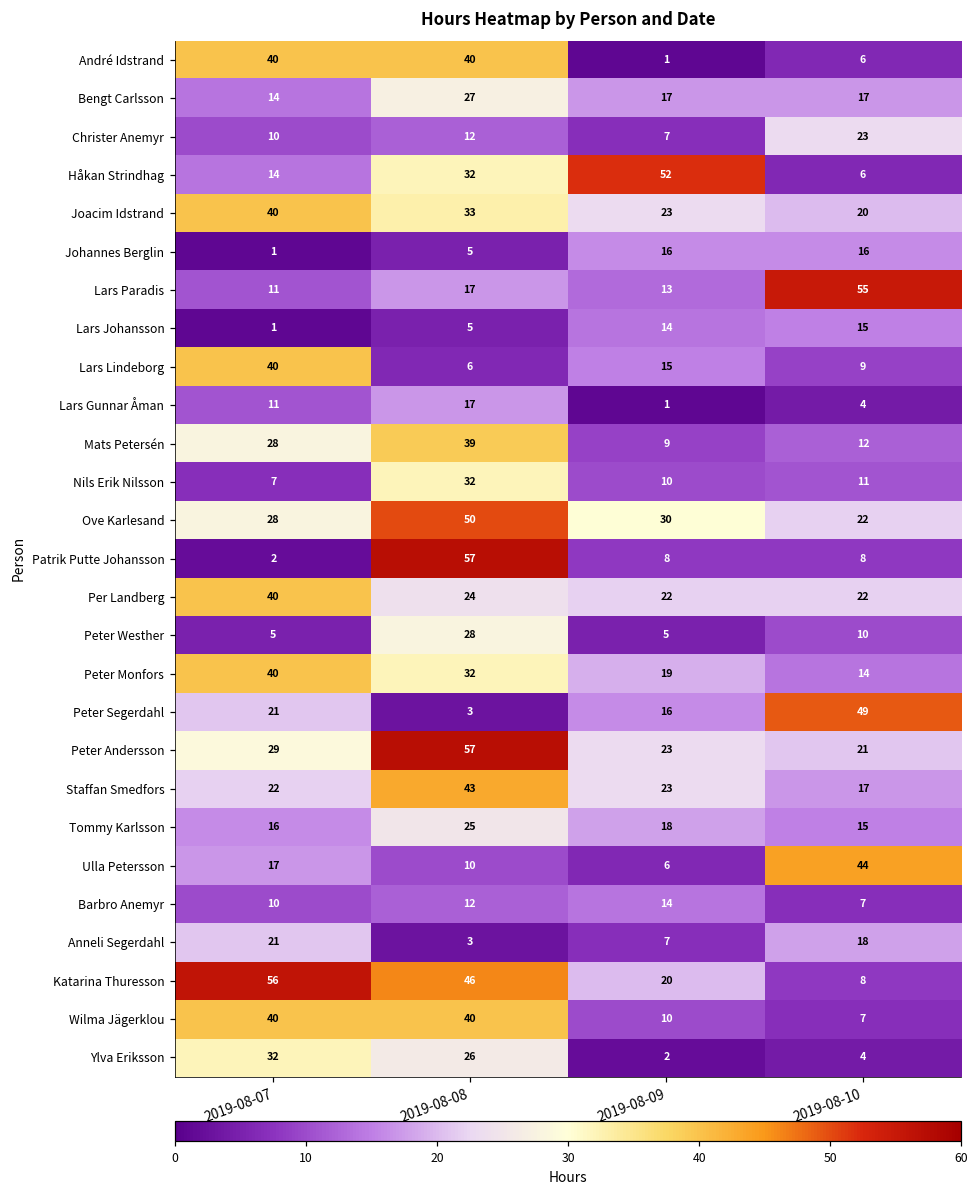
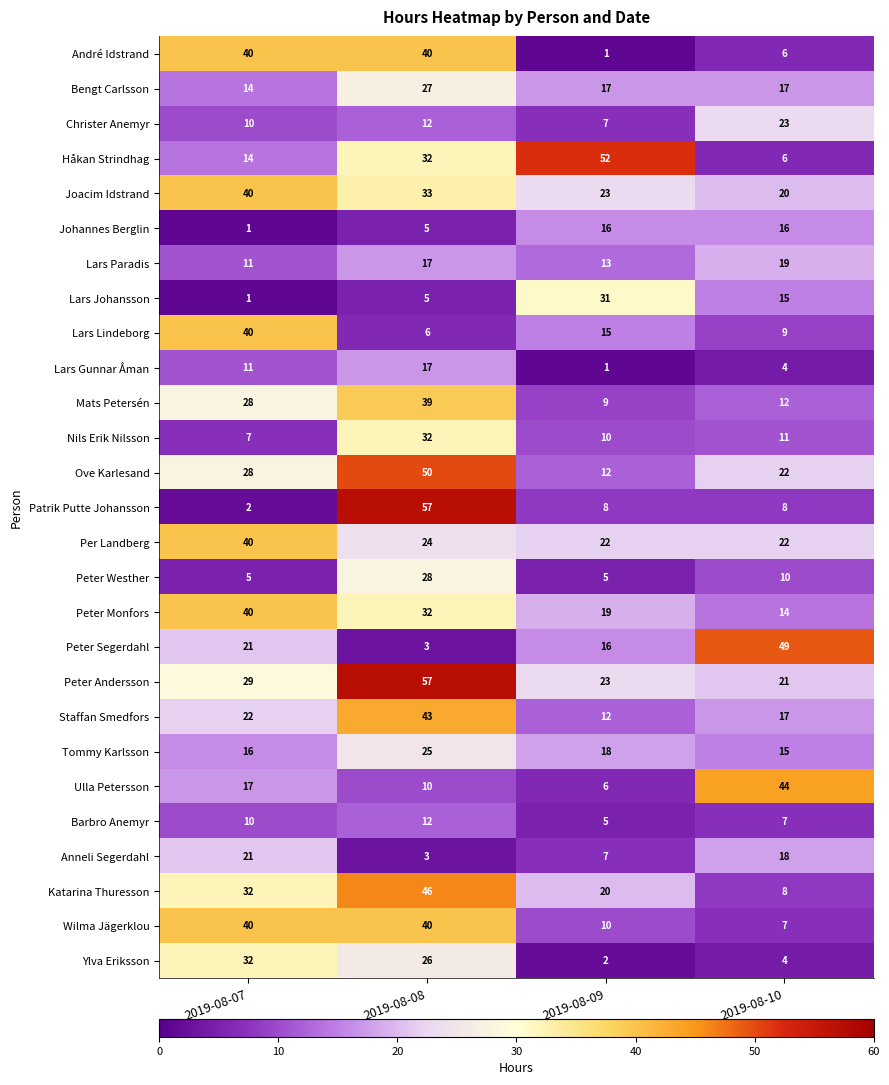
  {
    "André Idstrand": {
      "2019-08-07": 40,
      "2019-08-08": 40,
      "2019-08-09": 1,
      "2019-08-10": 6
    },
    "Bengt Carlsson": {
      "2019-08-07": 14,
      "2019-08-08": 27,
      "2019-08-09": 17,
      "2019-08-10": 17
    },
    "Christer Anemyr": {
      "2019-08-07": 10,
      "2019-08-08": 12,
      "2019-08-09": 7,
      "2019-08-10": 23
    },
    "Håkan Strindhag": {
      "2019-08-07": 14,
      "2019-08-08": 32,
      "2019-08-09": 52,
      "2019-08-10": 6
    },
    "Joacim Idstrand": {
      "2019-08-07": 40,
      "2019-08-08": 33,
      "2019-08-09": 23,
      "2019-08-10": 20
    },
    "Johannes Berglin": {
      "2019-08-07": 1,
      "2019-08-08": 5,
      "2019-08-09": 16,
      "2019-08-10": 16
    },
    "Lars Paradis": {
      "2019-08-07": 11,
      "2019-08-08": 17,
      "2019-08-09": 13,
-     "2019-08-10": 55
+     "2019-08-10": 19
    },
    "Lars Johansson": {
      "2019-08-07": 1,
      "2019-08-08": 5,
-     "2019-08-09": 14,
+     "2019-08-09": 31,
      "2019-08-10": 15
    },
    "Lars Lindeborg": {
      "2019-08-07": 40,
      "2019-08-08": 6,
      "2019-08-09": 15,
      "2019-08-10": 9
    },
    "Lars Gunnar Åman": {
      "2019-08-07": 11,
      "2019-08-08": 17,
      "2019-08-09": 1,
      "2019-08-10": 4
    },
    "Mats Petersén": {
      "2019-08-07": 28,
      "2019-08-08": 39,
      "2019-08-09": 9,
      "2019-08-10": 12
    },
    "Nils Erik Nilsson": {
      "2019-08-07": 7,
      "2019-08-08": 32,
      "2019-08-09": 10,
      "2019-08-10": 11
    },
    "Ove Karlesand": {
      "2019-08-07": 28,
      "2019-08-08": 50,
-     "2019-08-09": 30,
+     "2019-08-09": 12,
      "2019-08-10": 22
    },
    "Patrik Putte Johansson": {
      "2019-08-07": 2,
      "2019-08-08": 57,
      "2019-08-09": 8,
      "2019-08-10": 8
    },
    "Per Landberg": {
      "2019-08-07": 40,
      "2019-08-08": 24,
      "2019-08-09": 22,
      "2019-08-10": 22
    },
    "Peter Westher": {
      "2019-08-07": 5,
      "2019-08-08": 28,
      "2019-08-09": 5,
      "2019-08-10": 10
    },
    "Peter Monfors": {
      "2019-08-07": 40,
      "2019-08-08": 32,
      "2019-08-09": 19,
      "2019-08-10": 14
    },
    "Peter Segerdahl": {
      "2019-08-07": 21,
      "2019-08-08": 3,
      "2019-08-09": 16,
      "2019-08-10": 49
    },
    "Peter Andersson": {
      "2019-08-07": 29,
      "2019-08-08": 57,
      "2019-08-09": 23,
      "2019-08-10": 21
    },
    "Staffan Smedfors": {
      "2019-08-07": 22,
      "2019-08-08": 43,
-     "2019-08-09": 23,
+     "2019-08-09": 12,
      "2019-08-10": 17
    },
    "Tommy Karlsson": {
      "2019-08-07": 16,
      "2019-08-08": 25,
      "2019-08-09": 18,
      "2019-08-10": 15
    },
    "Ulla Petersson": {
      "2019-08-07": 17,
      "2019-08-08": 10,
      "2019-08-09": 6,
      "2019-08-10": 44
    },
    "Barbro Anemyr": {
      "2019-08-07": 10,
      "2019-08-08": 12,
-     "2019-08-09": 14,
+     "2019-08-09": 5,
      "2019-08-10": 7
    },
    "Anneli Segerdahl": {
      "2019-08-07": 21,
      "2019-08-08": 3,
      "2019-08-09": 7,
      "2019-08-10": 18
    },
    "Katarina Thuresson": {
-     "2019-08-07": 56,
+     "2019-08-07": 32,
      "2019-08-08": 46,
      "2019-08-09": 20,
      "2019-08-10": 8
    },
    "Wilma Jägerklou": {
      "2019-08-07": 40,
      "2019-08-08": 40,
      "2019-08-09": 10,
      "2019-08-10": 7
    },
    "Ylva Eriksson": {
      "2019-08-07": 32,
      "2019-08-08": 26,
      "2019-08-09": 2,
      "2019-08-10": 4
    }
  }
